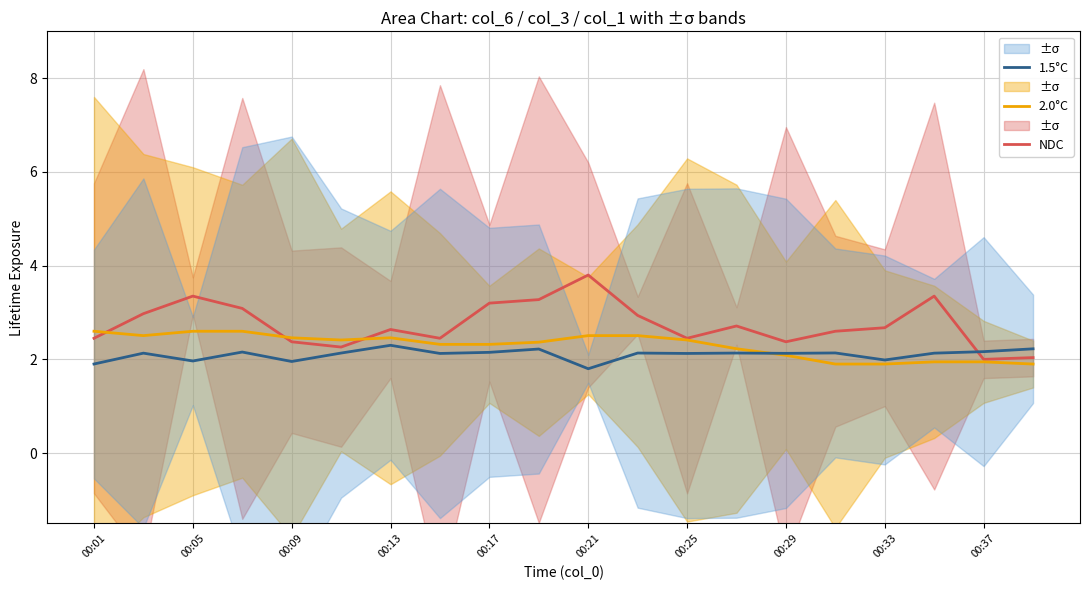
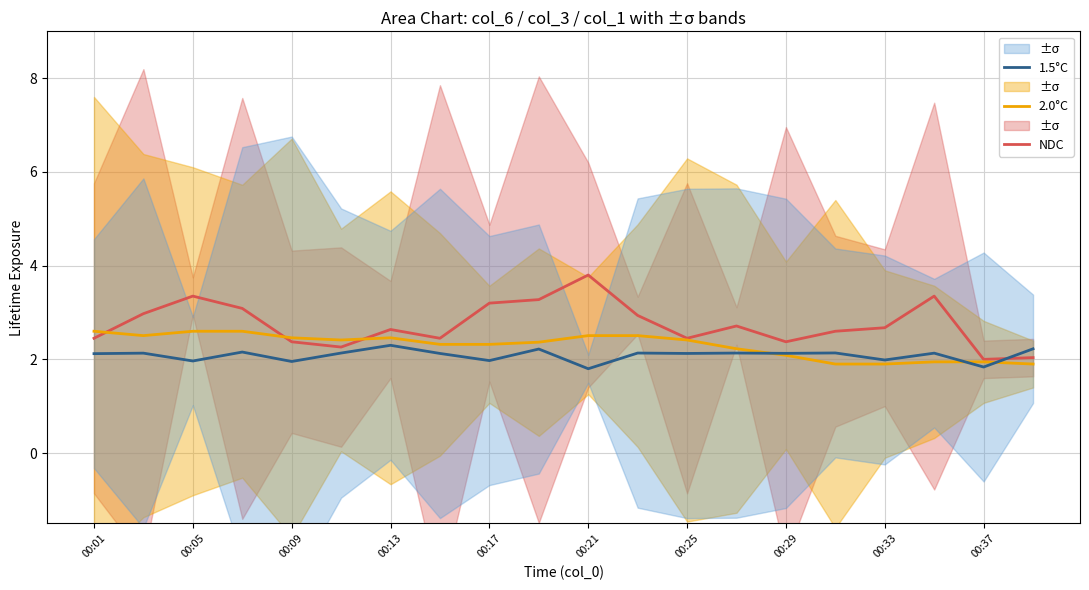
  {
    "1.5°C": {
-     "00:01": 1.9,
+     "00:01": 2.1,
      "00:05": 2.0,
      "00:09": 2.0,
      "00:13": 2.3,
-     "00:17": 2.1,
+     "00:17": 2.0,
      "00:21": 1.8,
      "00:25": 2.1,
      "00:33": 2.0,
-     "00:37": 2.2
+     "00:37": 1.8
    }
  }
